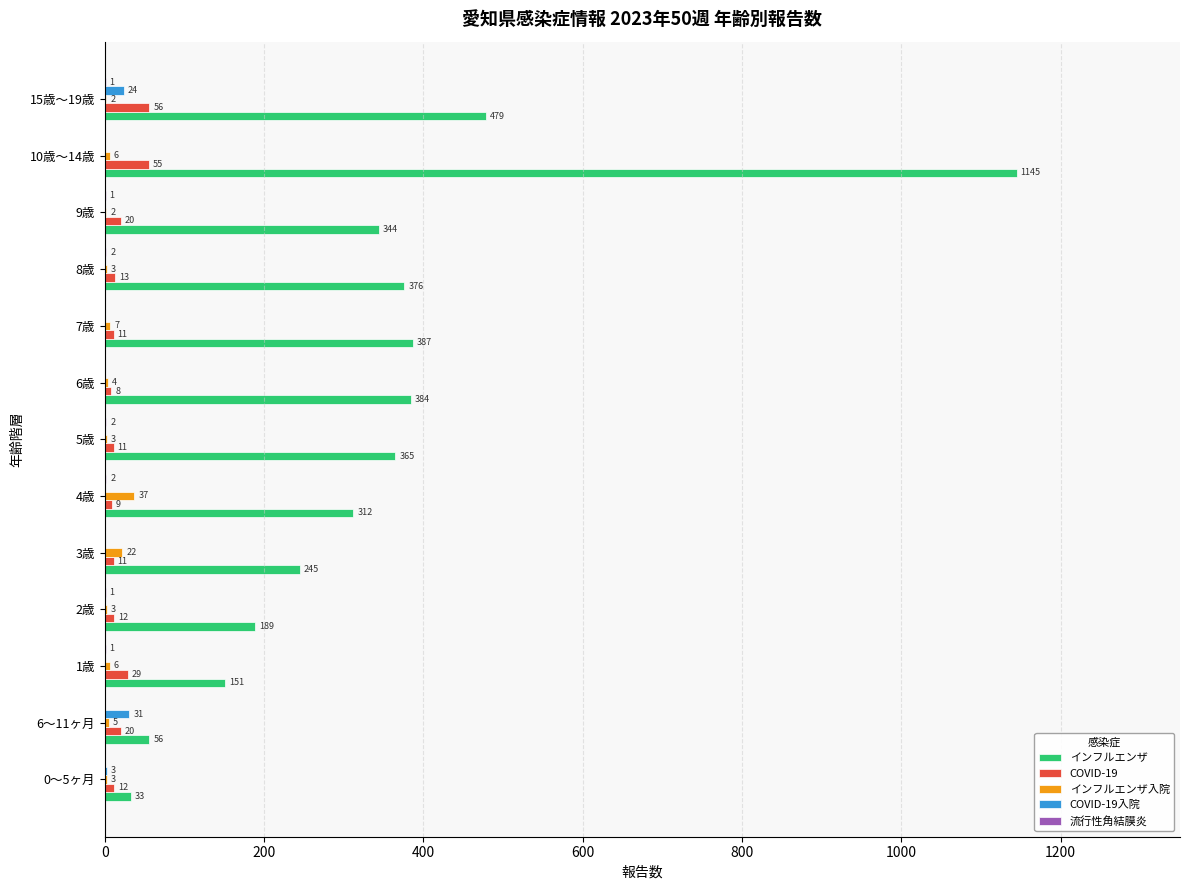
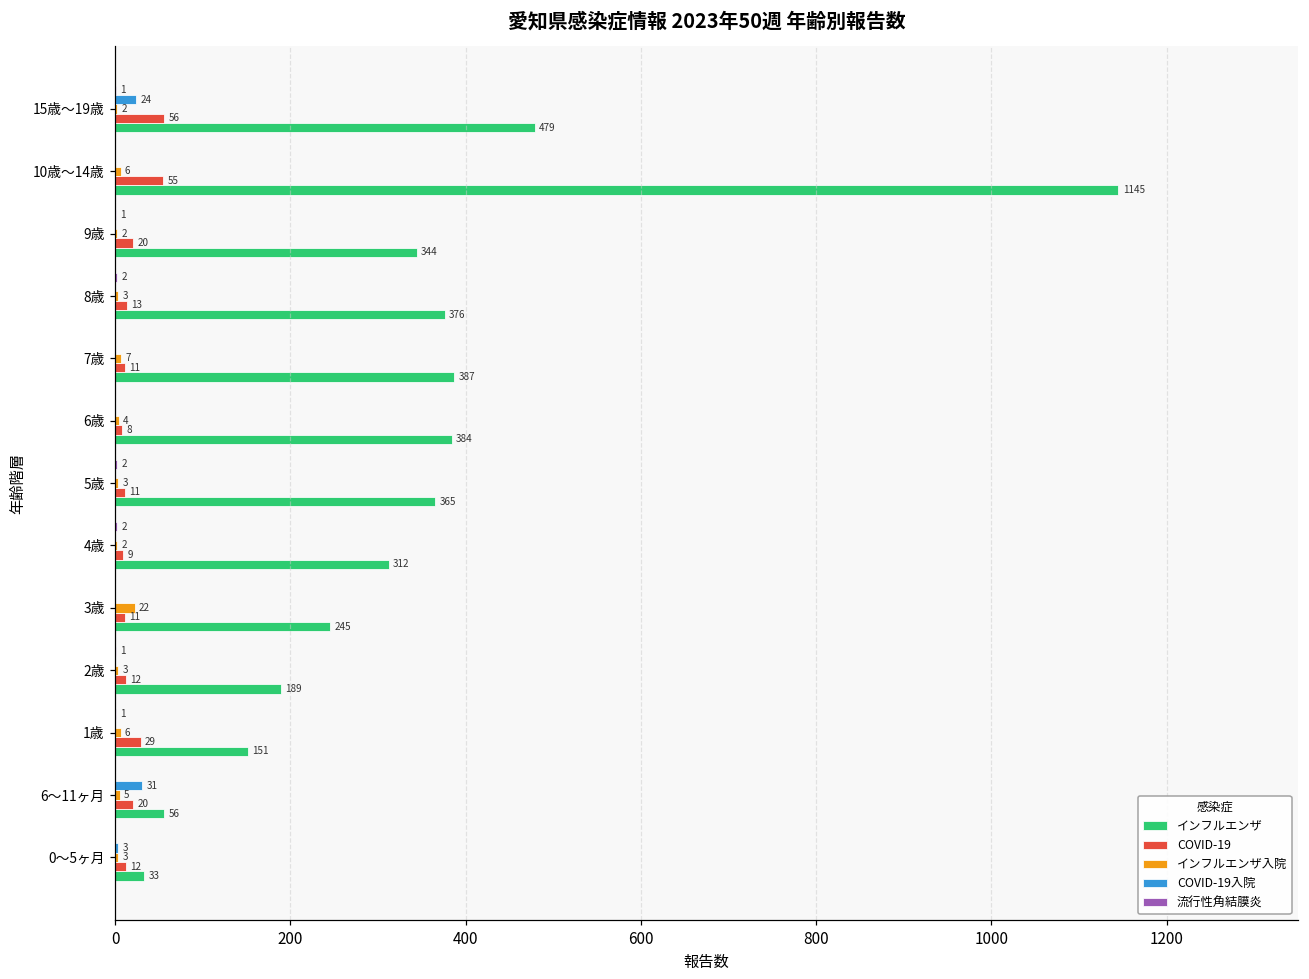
  {
    "インフルエンザ": {
      "15歳～19歳": 479,
      "10歳～14歳": 1145,
      "9歳": 344,
      "8歳": 376,
      "7歳": 387,
      "6歳": 384,
      "5歳": 365,
      "4歳": 312,
      "3歳": 245,
      "2歳": 189,
      "1歳": 151,
      "6～11ヶ月": 56,
      "0～5ヶ月": 33
    },
    "COVID-19": {
      "15歳～19歳": 56,
      "10歳～14歳": 55,
      "9歳": 20,
      "8歳": 13,
      "7歳": 11,
      "6歳": 8,
      "5歳": 11,
      "4歳": 9,
      "3歳": 11,
      "2歳": 12,
      "1歳": 29,
      "6～11ヶ月": 20,
      "0～5ヶ月": 12
    },
    "インフルエンザ入院": {
      "15歳～19歳": 2,
      "10歳～14歳": 6,
      "9歳": 2,
      "8歳": 3,
      "7歳": 7,
      "6歳": 4,
      "5歳": 3,
-     "4歳": 37,
+     "4歳": 2,
      "3歳": 22,
      "2歳": 3,
      "1歳": 6,
      "6～11ヶ月": 5,
      "0～5ヶ月": 3
    },
    "COVID-19入院": {
      "15歳～19歳": 24,
      "6～11ヶ月": 31,
      "0～5ヶ月": 3
    },
    "流行性角結膜炎": {
      "15歳～19歳": 1,
      "9歳": 1,
      "8歳": 2,
      "5歳": 2,
      "4歳": 2,
      "2歳": 1,
      "1歳": 1
    }
  }
